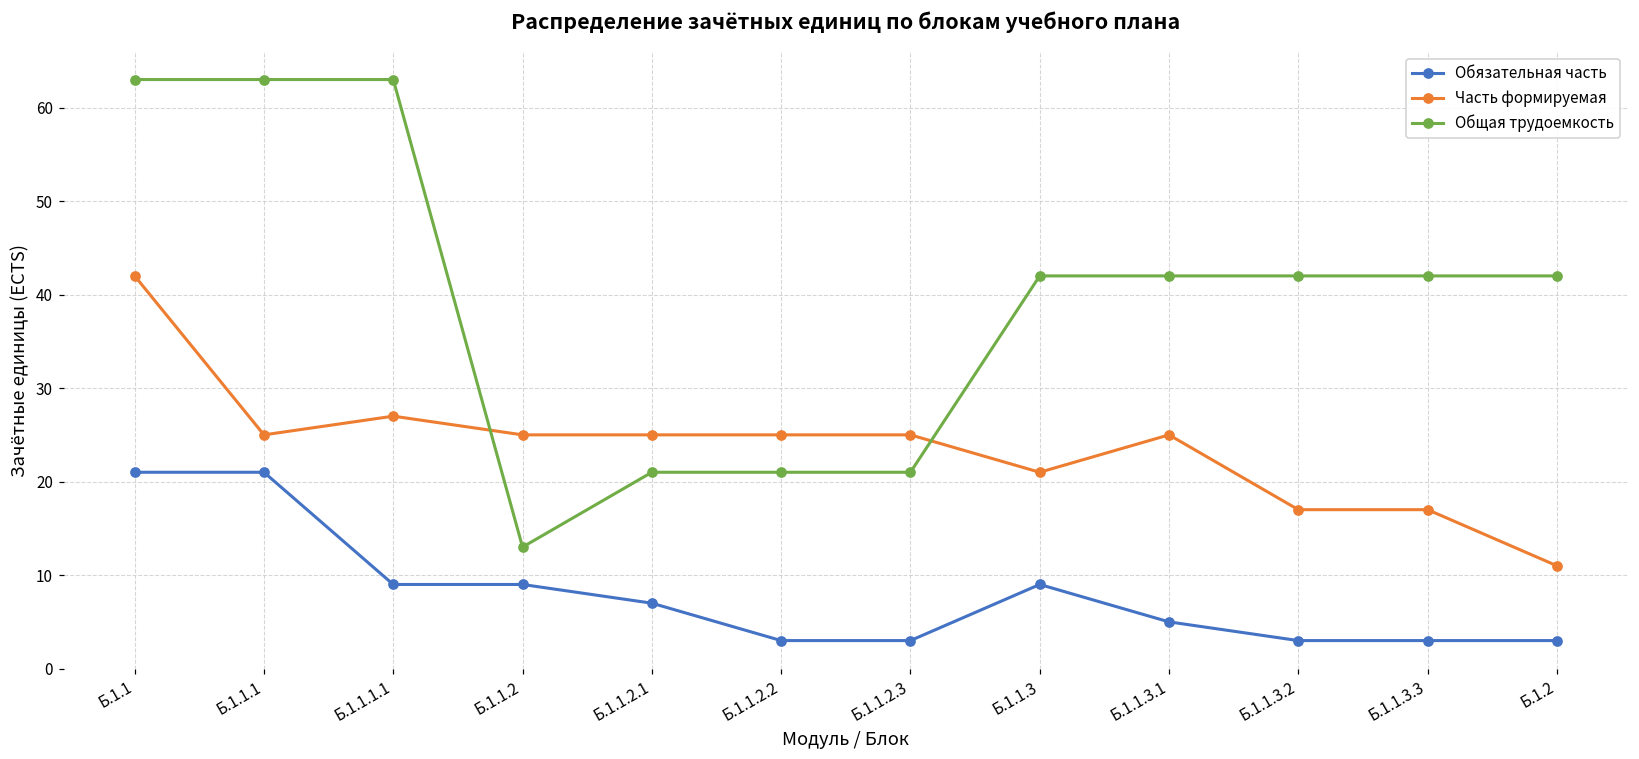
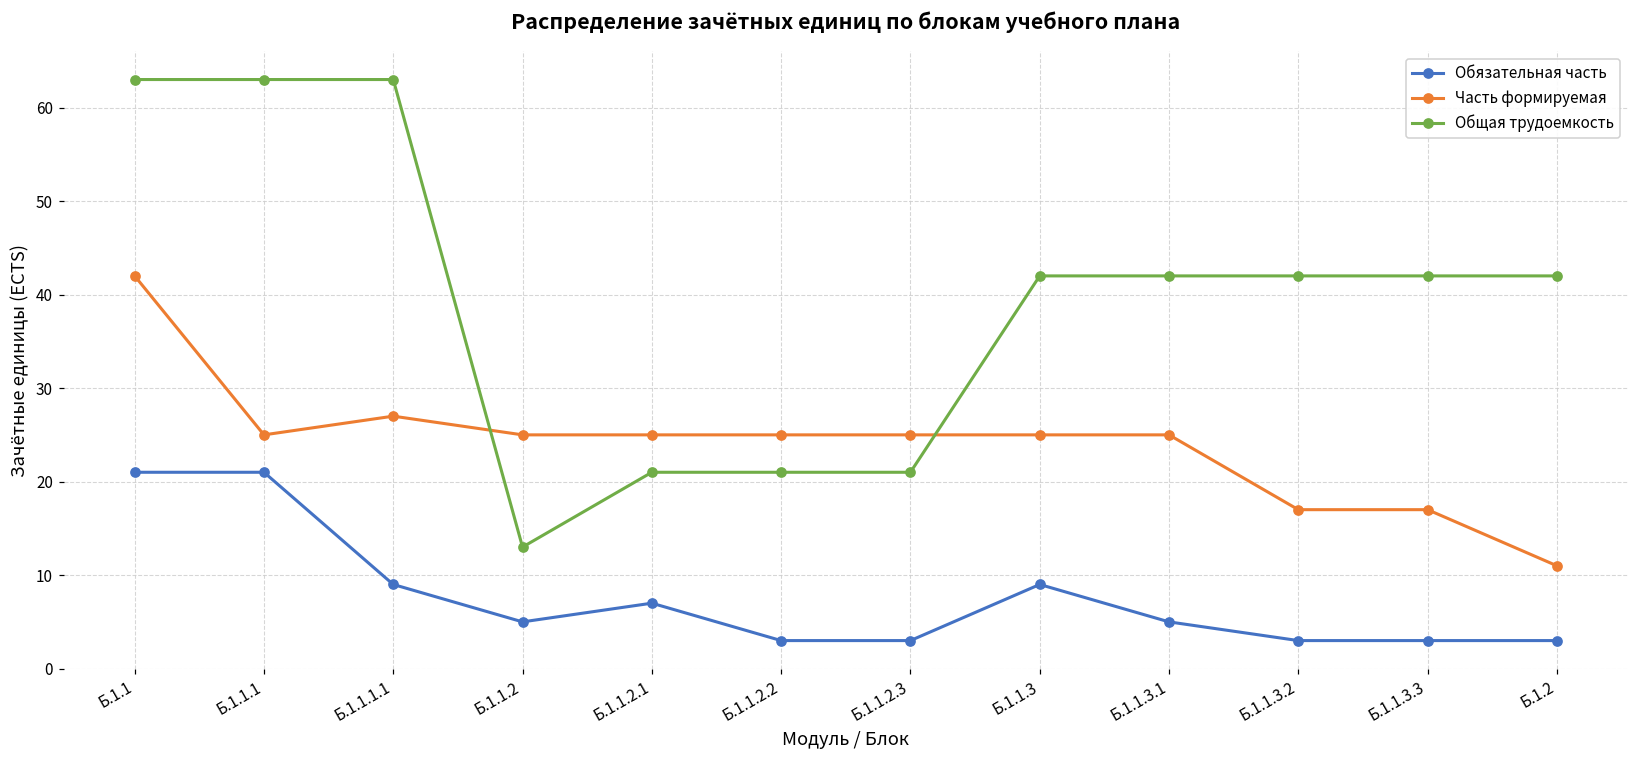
  {
    "Обязательная часть": {
      "Б.1.1": 21,
      "Б.1.1.1": 21,
      "Б.1.1.1.1": 9,
-     "Б.1.1.2": 9,
+     "Б.1.1.2": 5,
      "Б.1.1.2.1": 7,
      "Б.1.1.2.2": 3,
      "Б.1.1.2.3": 3,
      "Б.1.1.3": 9,
      "Б.1.1.3.1": 5,
      "Б.1.1.3.2": 3,
      "Б.1.1.3.3": 3,
      "Б.1.2": 3
    },
    "Часть формируемая": {
      "Б.1.1": 42,
      "Б.1.1.1": 25,
      "Б.1.1.1.1": 27,
      "Б.1.1.2": 25,
      "Б.1.1.2.1": 25,
      "Б.1.1.2.2": 25,
      "Б.1.1.2.3": 25,
-     "Б.1.1.3": 21,
+     "Б.1.1.3": 25,
      "Б.1.1.3.1": 25,
      "Б.1.1.3.2": 17,
      "Б.1.1.3.3": 17,
      "Б.1.2": 11
    },
    "Общая трудоемкость": {
      "Б.1.1": 63,
      "Б.1.1.1": 63,
      "Б.1.1.1.1": 63,
      "Б.1.1.2": 13,
      "Б.1.1.2.1": 21,
      "Б.1.1.2.2": 21,
      "Б.1.1.2.3": 21,
      "Б.1.1.3": 42,
      "Б.1.1.3.1": 42,
      "Б.1.1.3.2": 42,
      "Б.1.1.3.3": 42,
      "Б.1.2": 42
    }
  }
